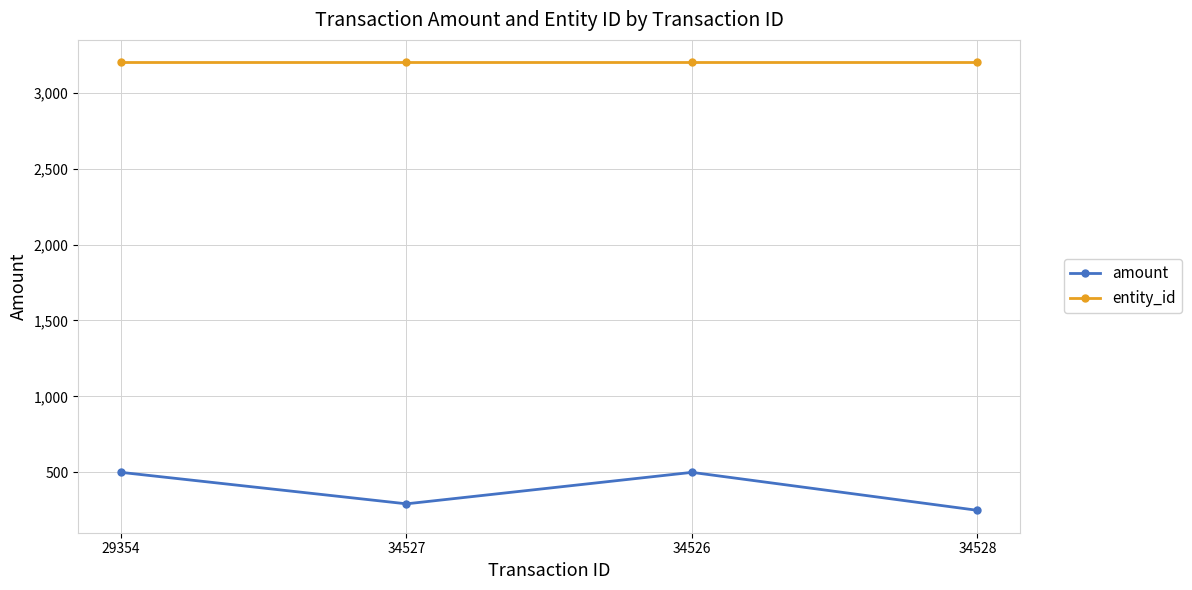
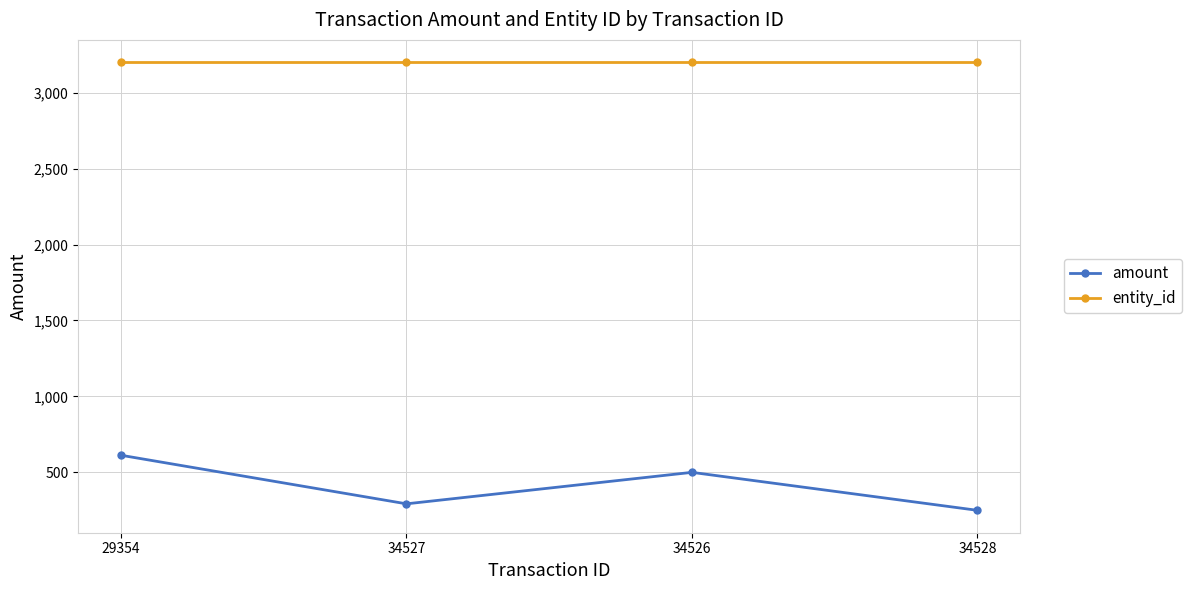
  {
    "amount": {
-     "29354": "500",
+     "29354": "610",
      "34527": "290",
      "34526": "500",
      "34528": "250"
    },
    "entity_id": {
      "29354": "3,200",
      "34527": "3,200",
      "34526": "3,200",
      "34528": "3,200"
    }
  }
